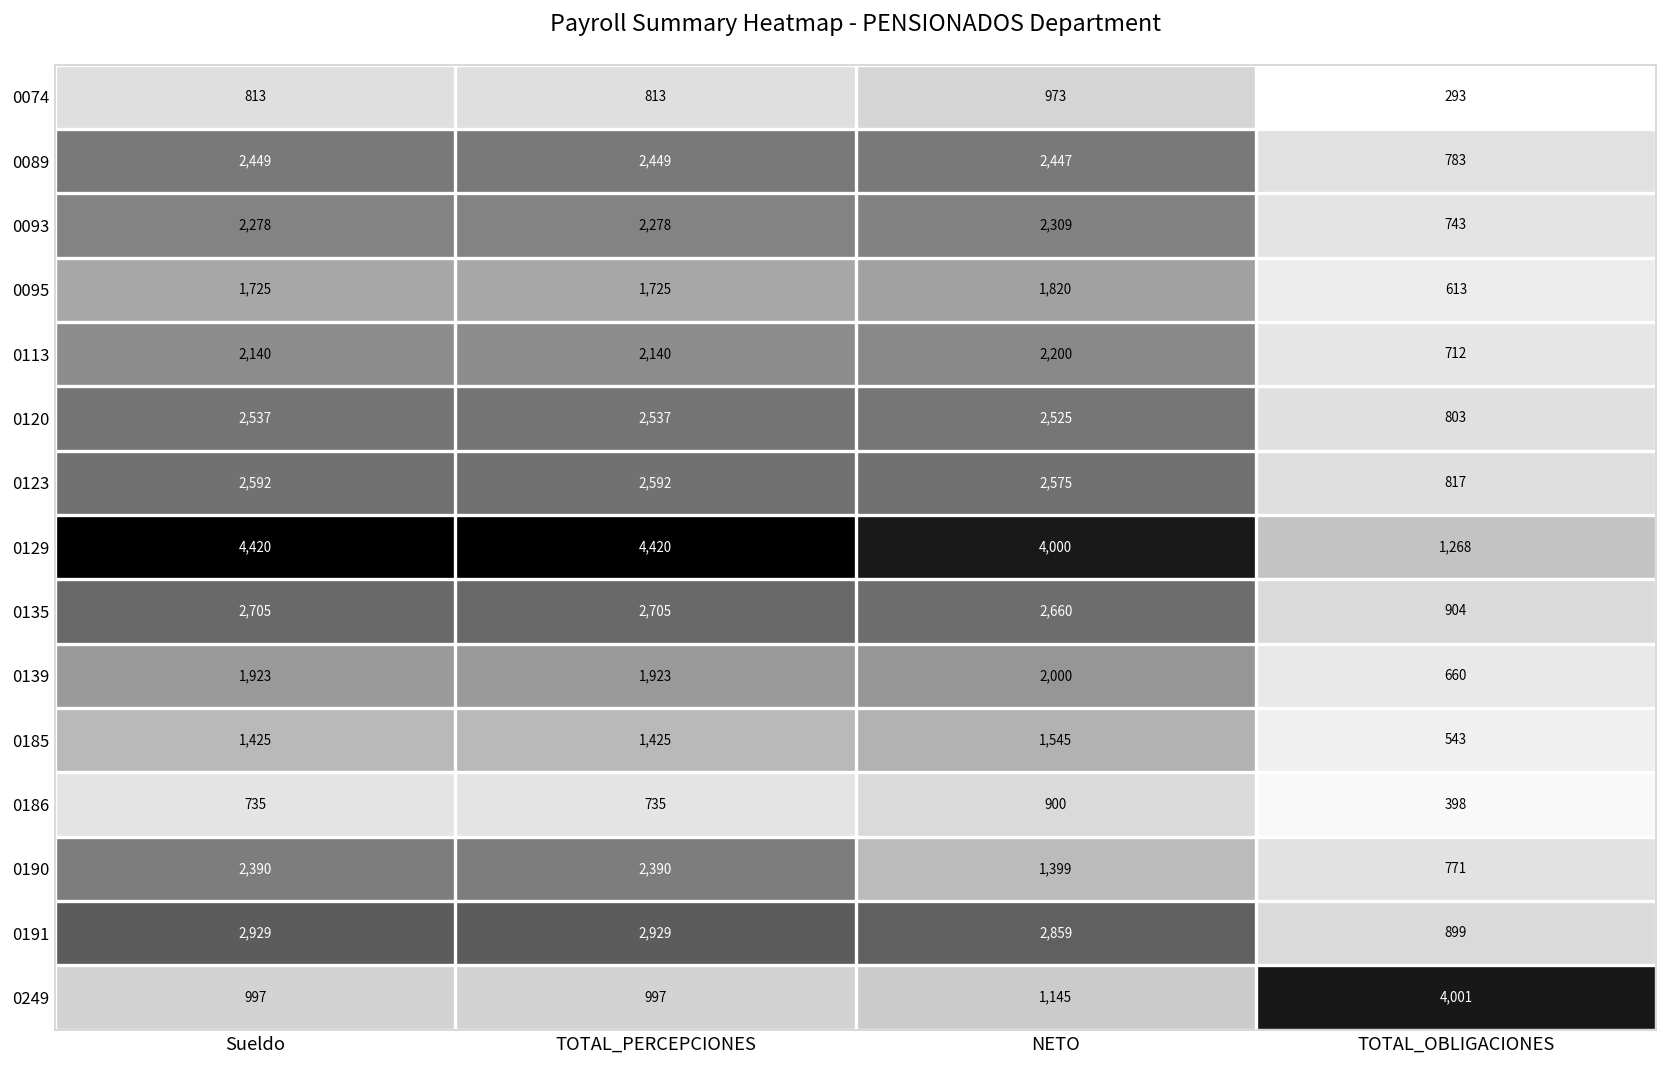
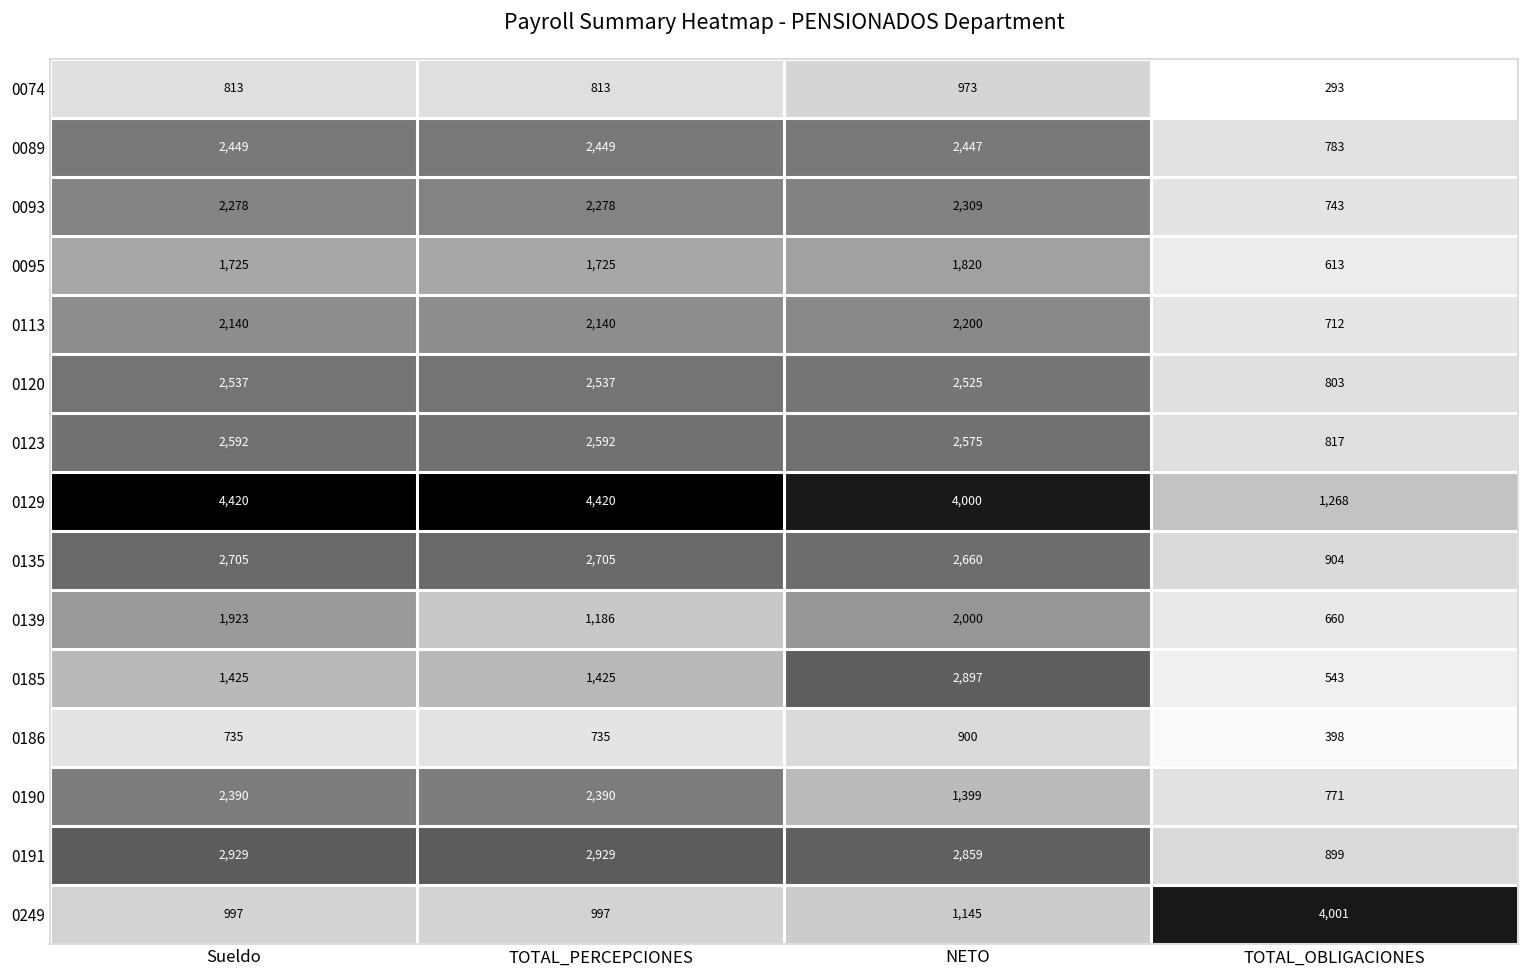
  {
    "0074": {
      "Sueldo": "813",
      "TOTAL_PERCEPCIONES": "813",
      "NETO": "973",
      "TOTAL_OBLIGACIONES": "293"
    },
    "0089": {
      "Sueldo": "2,449",
      "TOTAL_PERCEPCIONES": "2,449",
      "NETO": "2,447",
      "TOTAL_OBLIGACIONES": "783"
    },
    "0093": {
      "Sueldo": "2,278",
      "TOTAL_PERCEPCIONES": "2,278",
      "NETO": "2,309",
      "TOTAL_OBLIGACIONES": "743"
    },
    "0095": {
      "Sueldo": "1,725",
      "TOTAL_PERCEPCIONES": "1,725",
      "NETO": "1,820",
      "TOTAL_OBLIGACIONES": "613"
    },
    "0113": {
      "Sueldo": "2,140",
      "TOTAL_PERCEPCIONES": "2,140",
      "NETO": "2,200",
      "TOTAL_OBLIGACIONES": "712"
    },
    "0120": {
      "Sueldo": "2,537",
      "TOTAL_PERCEPCIONES": "2,537",
      "NETO": "2,525",
      "TOTAL_OBLIGACIONES": "803"
    },
    "0123": {
      "Sueldo": "2,592",
      "TOTAL_PERCEPCIONES": "2,592",
      "NETO": "2,575",
      "TOTAL_OBLIGACIONES": "817"
    },
    "0129": {
      "Sueldo": "4,420",
      "TOTAL_PERCEPCIONES": "4,420",
      "NETO": "4,000",
      "TOTAL_OBLIGACIONES": "1,268"
    },
    "0135": {
      "Sueldo": "2,705",
      "TOTAL_PERCEPCIONES": "2,705",
      "NETO": "2,660",
      "TOTAL_OBLIGACIONES": "904"
    },
    "0139": {
      "Sueldo": "1,923",
-     "TOTAL_PERCEPCIONES": "1,923",
+     "TOTAL_PERCEPCIONES": "1,186",
      "NETO": "2,000",
      "TOTAL_OBLIGACIONES": "660"
    },
    "0185": {
      "Sueldo": "1,425",
      "TOTAL_PERCEPCIONES": "1,425",
-     "NETO": "1,545",
+     "NETO": "2,897",
      "TOTAL_OBLIGACIONES": "543"
    },
    "0186": {
      "Sueldo": "735",
      "TOTAL_PERCEPCIONES": "735",
      "NETO": "900",
      "TOTAL_OBLIGACIONES": "398"
    },
    "0190": {
      "Sueldo": "2,390",
      "TOTAL_PERCEPCIONES": "2,390",
      "NETO": "1,399",
      "TOTAL_OBLIGACIONES": "771"
    },
    "0191": {
      "Sueldo": "2,929",
      "TOTAL_PERCEPCIONES": "2,929",
      "NETO": "2,859",
      "TOTAL_OBLIGACIONES": "899"
    },
    "0249": {
      "Sueldo": "997",
      "TOTAL_PERCEPCIONES": "997",
      "NETO": "1,145",
      "TOTAL_OBLIGACIONES": "4,001"
    }
  }
